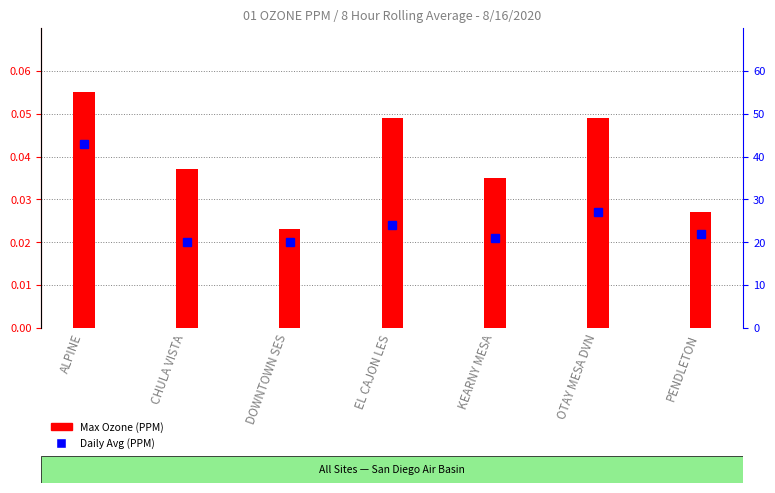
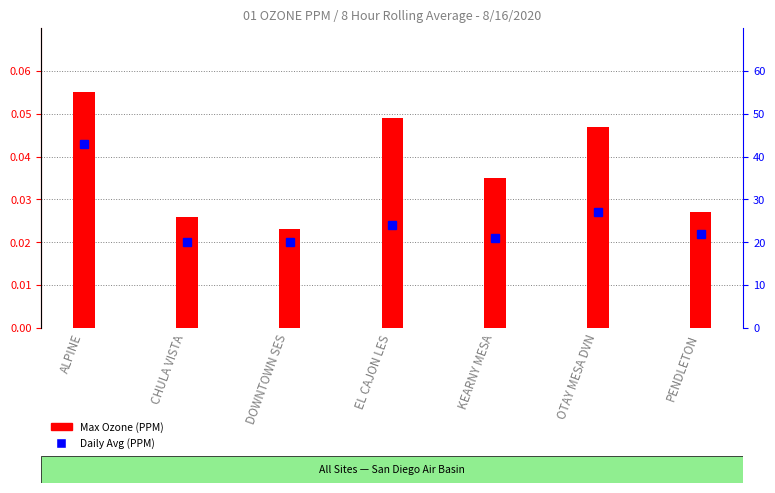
  {
    "Max Ozone (PPM)": {
      "ALPINE": 0.055,
-     "CHULA VISTA": 0.037,
+     "CHULA VISTA": 0.026,
      "DOWNTOWN SES": 0.023,
      "EL CAJON LES": 0.049,
      "KEARNY MESA": 0.035,
-     "OTAY MESA DVN": 0.049,
+     "OTAY MESA DVN": 0.047,
      "PENDLETON": 0.027
    }
  }
